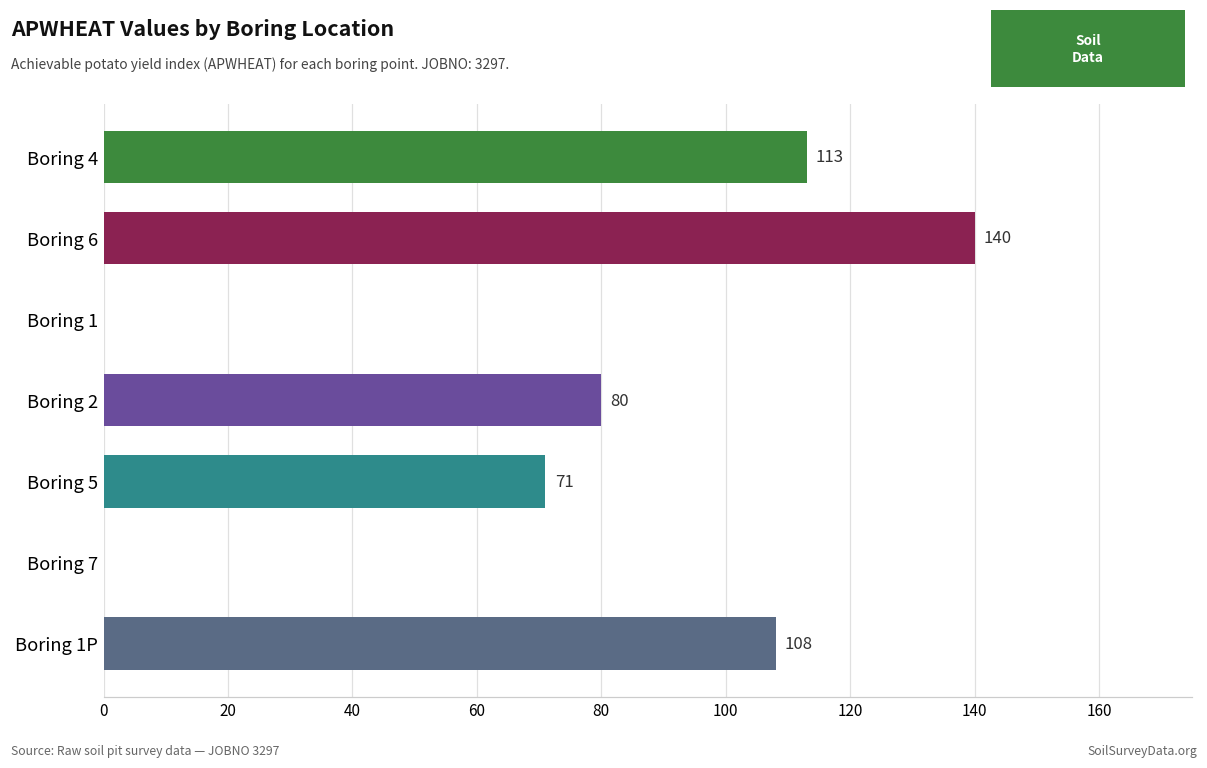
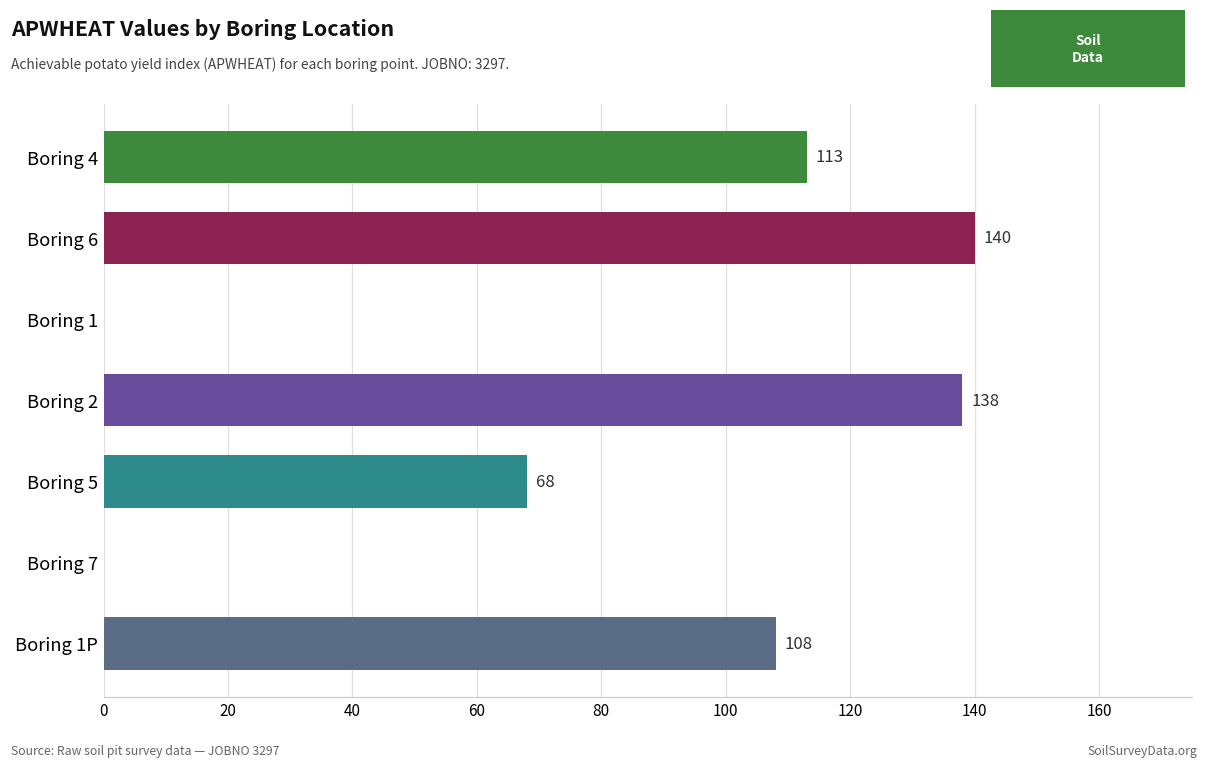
  {
    "Boring 4": 113,
    "Boring 6": 140,
-   "Boring 2": 80,
-   "Boring 5": 71,
+   "Boring 2": 138,
+   "Boring 5": 68,
    "Boring 1P": 108
  }
